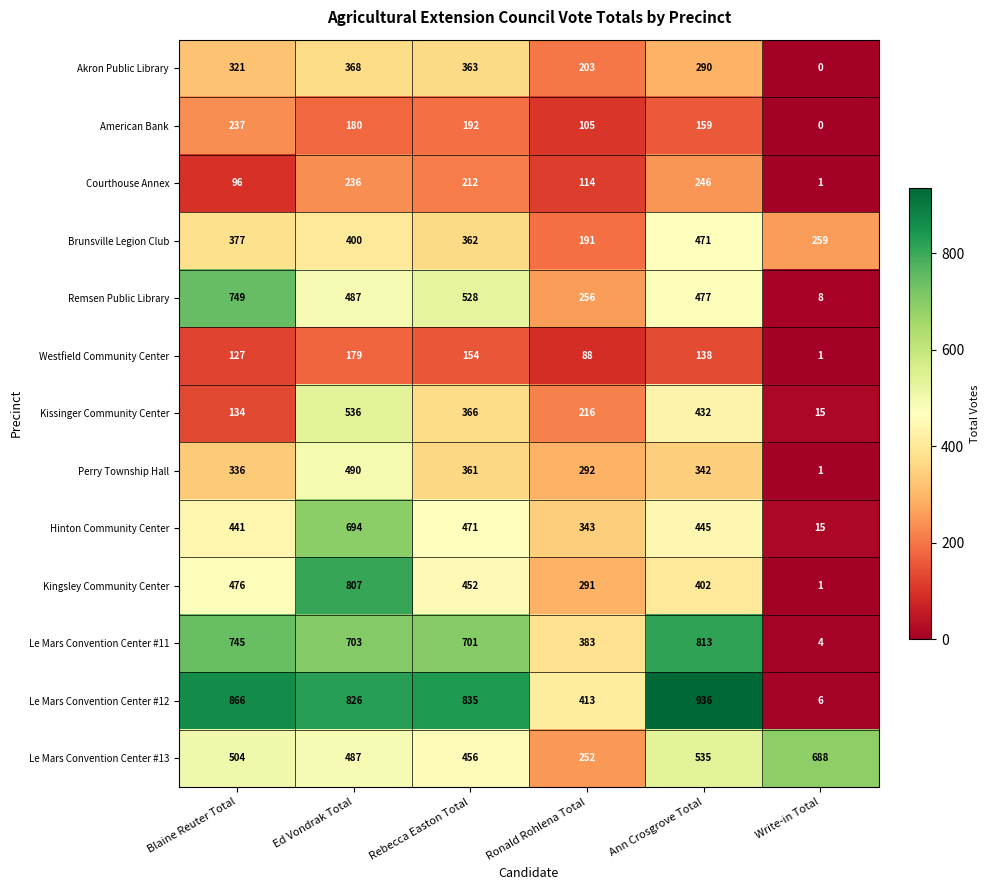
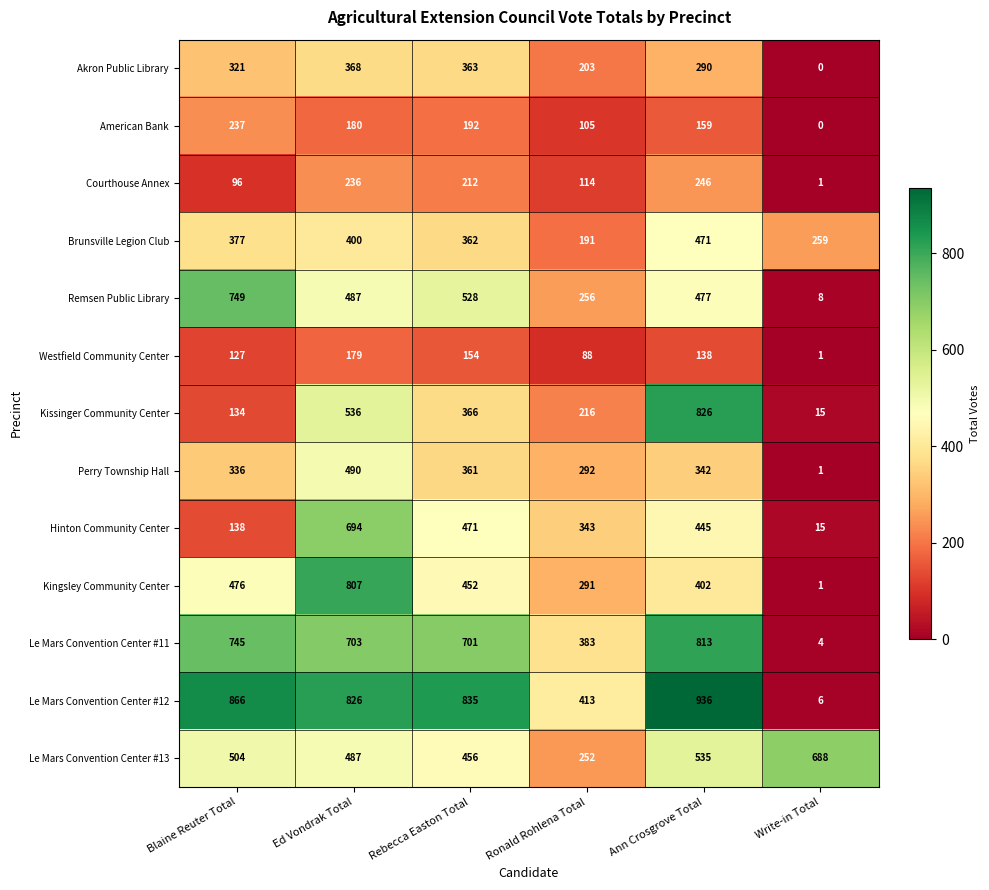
  {
    "Akron Public Library": {
      "Blaine Reuter Total": 321,
      "Ed Vondrak Total": 368,
      "Rebecca Easton Total": 363,
      "Ronald Rohlena Total": 203,
      "Ann Crosgrove Total": 290,
      "Write-in Total": 0
    },
    "American Bank": {
      "Blaine Reuter Total": 237,
      "Ed Vondrak Total": 180,
      "Rebecca Easton Total": 192,
      "Ronald Rohlena Total": 105,
      "Ann Crosgrove Total": 159,
      "Write-in Total": 0
    },
    "Courthouse Annex": {
      "Blaine Reuter Total": 96,
      "Ed Vondrak Total": 236,
      "Rebecca Easton Total": 212,
      "Ronald Rohlena Total": 114,
      "Ann Crosgrove Total": 246,
      "Write-in Total": 1
    },
    "Brunsville Legion Club": {
      "Blaine Reuter Total": 377,
      "Ed Vondrak Total": 400,
      "Rebecca Easton Total": 362,
      "Ronald Rohlena Total": 191,
      "Ann Crosgrove Total": 471,
      "Write-in Total": 259
    },
    "Remsen Public Library": {
      "Blaine Reuter Total": 749,
      "Ed Vondrak Total": 487,
      "Rebecca Easton Total": 528,
      "Ronald Rohlena Total": 256,
      "Ann Crosgrove Total": 477,
      "Write-in Total": 8
    },
    "Westfield Community Center": {
      "Blaine Reuter Total": 127,
      "Ed Vondrak Total": 179,
      "Rebecca Easton Total": 154,
      "Ronald Rohlena Total": 88,
      "Ann Crosgrove Total": 138,
      "Write-in Total": 1
    },
    "Kissinger Community Center": {
      "Blaine Reuter Total": 134,
      "Ed Vondrak Total": 536,
      "Rebecca Easton Total": 366,
      "Ronald Rohlena Total": 216,
-     "Ann Crosgrove Total": 432,
+     "Ann Crosgrove Total": 826,
      "Write-in Total": 15
    },
    "Perry Township Hall": {
      "Blaine Reuter Total": 336,
      "Ed Vondrak Total": 490,
      "Rebecca Easton Total": 361,
      "Ronald Rohlena Total": 292,
      "Ann Crosgrove Total": 342,
      "Write-in Total": 1
    },
    "Hinton Community Center": {
-     "Blaine Reuter Total": 441,
+     "Blaine Reuter Total": 138,
      "Ed Vondrak Total": 694,
      "Rebecca Easton Total": 471,
      "Ronald Rohlena Total": 343,
      "Ann Crosgrove Total": 445,
      "Write-in Total": 15
    },
    "Kingsley Community Center": {
      "Blaine Reuter Total": 476,
      "Ed Vondrak Total": 807,
      "Rebecca Easton Total": 452,
      "Ronald Rohlena Total": 291,
      "Ann Crosgrove Total": 402,
      "Write-in Total": 1
    },
    "Le Mars Convention Center #11": {
      "Blaine Reuter Total": 745,
      "Ed Vondrak Total": 703,
      "Rebecca Easton Total": 701,
      "Ronald Rohlena Total": 383,
      "Ann Crosgrove Total": 813,
      "Write-in Total": 4
    },
    "Le Mars Convention Center #12": {
      "Blaine Reuter Total": 866,
      "Ed Vondrak Total": 826,
      "Rebecca Easton Total": 835,
      "Ronald Rohlena Total": 413,
      "Ann Crosgrove Total": 936,
      "Write-in Total": 6
    },
    "Le Mars Convention Center #13": {
      "Blaine Reuter Total": 504,
      "Ed Vondrak Total": 487,
      "Rebecca Easton Total": 456,
      "Ronald Rohlena Total": 252,
      "Ann Crosgrove Total": 535,
      "Write-in Total": 688
    }
  }
